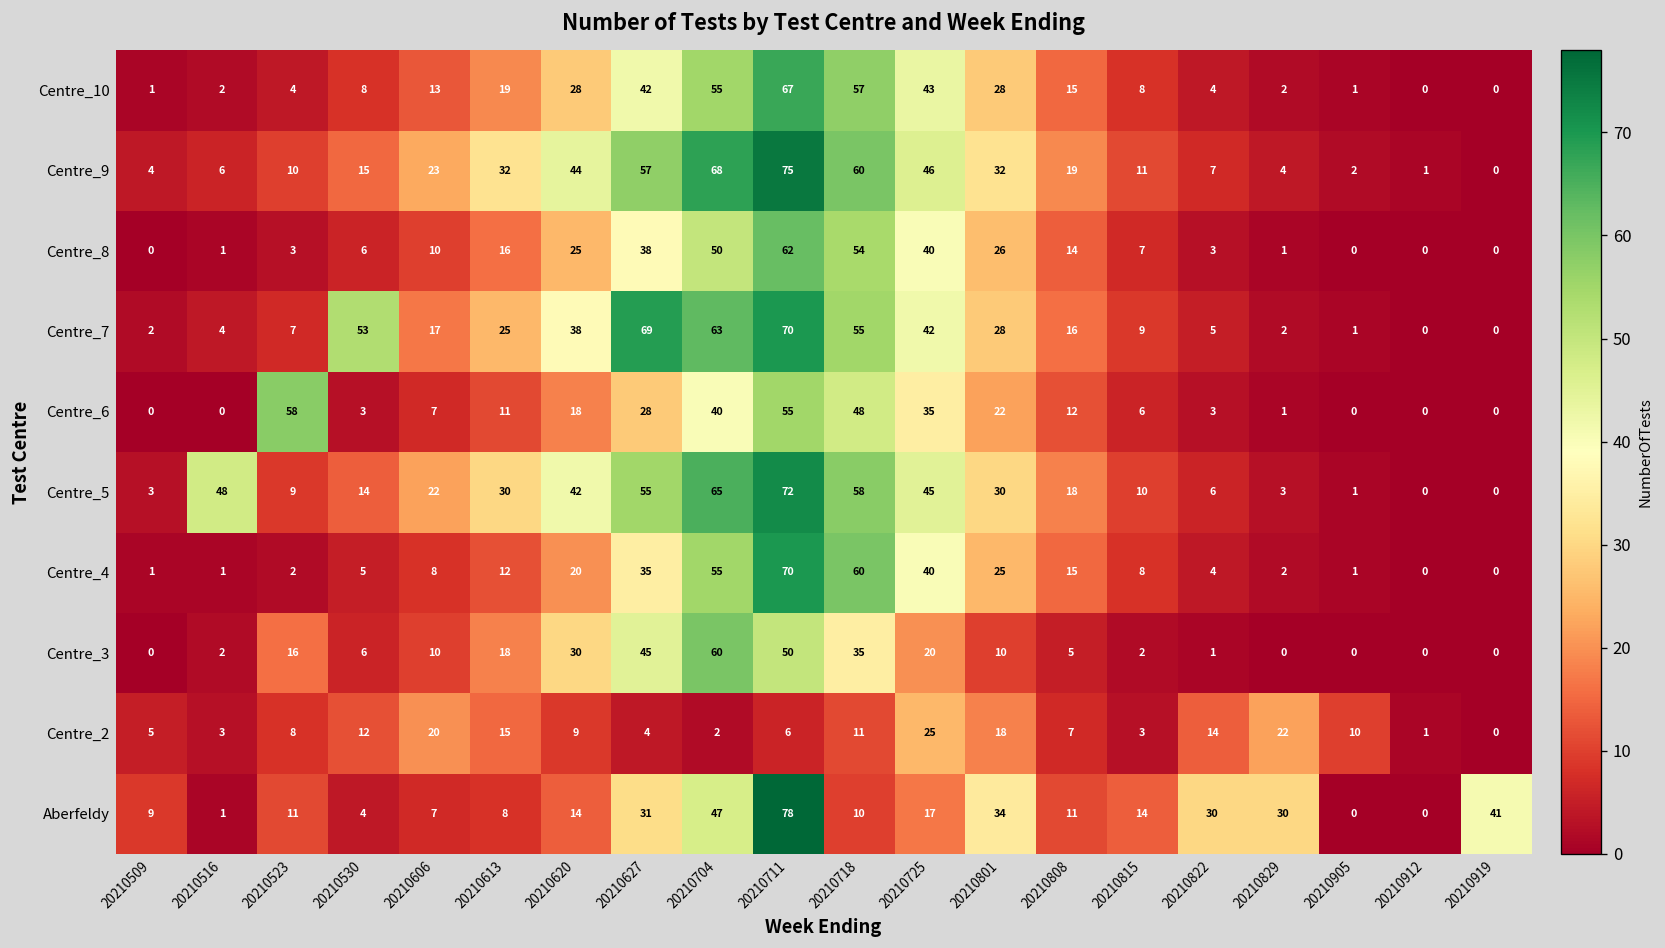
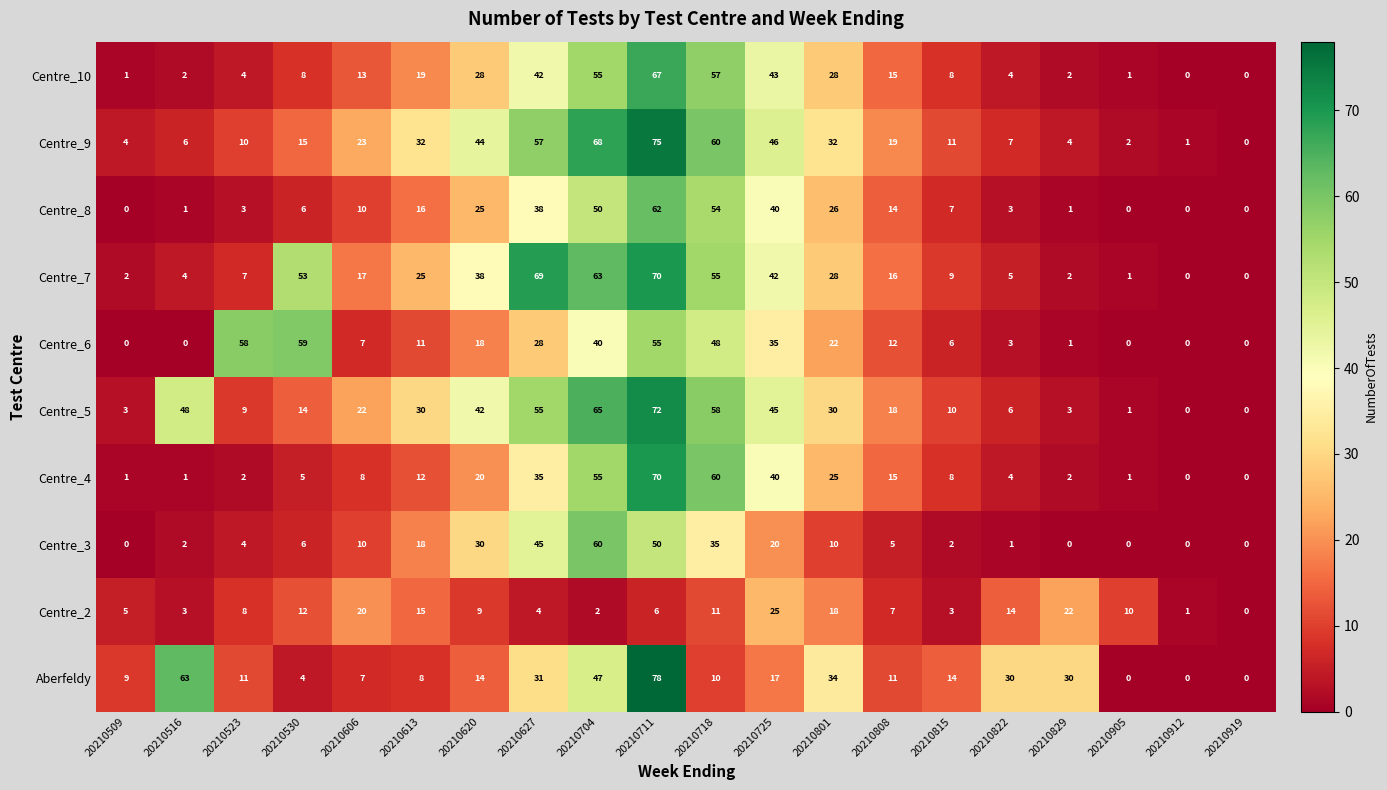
  {
    "Centre_10": {
      "20210509": 1,
      "20210516": 2,
      "20210523": 4,
      "20210530": 8,
      "20210606": 13,
      "20210613": 19,
      "20210620": 28,
      "20210627": 42,
      "20210704": 55,
      "20210711": 67,
      "20210718": 57,
      "20210725": 43,
      "20210801": 28,
      "20210808": 15,
      "20210815": 8,
      "20210822": 4,
      "20210829": 2,
      "20210905": 1,
      "20210912": 0,
      "20210919": 0
    },
    "Centre_9": {
      "20210509": 4,
      "20210516": 6,
      "20210523": 10,
      "20210530": 15,
      "20210606": 23,
      "20210613": 32,
      "20210620": 44,
      "20210627": 57,
      "20210704": 68,
      "20210711": 75,
      "20210718": 60,
      "20210725": 46,
      "20210801": 32,
      "20210808": 19,
      "20210815": 11,
      "20210822": 7,
      "20210829": 4,
      "20210905": 2,
      "20210912": 1,
      "20210919": 0
    },
    "Centre_8": {
      "20210509": 0,
      "20210516": 1,
      "20210523": 3,
      "20210530": 6,
      "20210606": 10,
      "20210613": 16,
      "20210620": 25,
      "20210627": 38,
      "20210704": 50,
      "20210711": 62,
      "20210718": 54,
      "20210725": 40,
      "20210801": 26,
      "20210808": 14,
      "20210815": 7,
      "20210822": 3,
      "20210829": 1,
      "20210905": 0,
      "20210912": 0,
      "20210919": 0
    },
    "Centre_7": {
      "20210509": 2,
      "20210516": 4,
      "20210523": 7,
      "20210530": 53,
      "20210606": 17,
      "20210613": 25,
      "20210620": 38,
      "20210627": 69,
      "20210704": 63,
      "20210711": 70,
      "20210718": 55,
      "20210725": 42,
      "20210801": 28,
      "20210808": 16,
      "20210815": 9,
      "20210822": 5,
      "20210829": 2,
      "20210905": 1,
      "20210912": 0,
      "20210919": 0
    },
    "Centre_6": {
      "20210509": 0,
      "20210516": 0,
      "20210523": 58,
-     "20210530": 3,
+     "20210530": 59,
      "20210606": 7,
      "20210613": 11,
      "20210620": 18,
      "20210627": 28,
      "20210704": 40,
      "20210711": 55,
      "20210718": 48,
      "20210725": 35,
      "20210801": 22,
      "20210808": 12,
      "20210815": 6,
      "20210822": 3,
      "20210829": 1,
      "20210905": 0,
      "20210912": 0,
      "20210919": 0
    },
    "Centre_5": {
      "20210509": 3,
      "20210516": 48,
      "20210523": 9,
      "20210530": 14,
      "20210606": 22,
      "20210613": 30,
      "20210620": 42,
      "20210627": 55,
      "20210704": 65,
      "20210711": 72,
      "20210718": 58,
      "20210725": 45,
      "20210801": 30,
      "20210808": 18,
      "20210815": 10,
      "20210822": 6,
      "20210829": 3,
      "20210905": 1,
      "20210912": 0,
      "20210919": 0
    },
    "Centre_4": {
      "20210509": 1,
      "20210516": 1,
      "20210523": 2,
      "20210530": 5,
      "20210606": 8,
      "20210613": 12,
      "20210620": 20,
      "20210627": 35,
      "20210704": 55,
      "20210711": 70,
      "20210718": 60,
      "20210725": 40,
      "20210801": 25,
      "20210808": 15,
      "20210815": 8,
      "20210822": 4,
      "20210829": 2,
      "20210905": 1,
      "20210912": 0,
      "20210919": 0
    },
    "Centre_3": {
      "20210509": 0,
      "20210516": 2,
-     "20210523": 16,
+     "20210523": 4,
      "20210530": 6,
      "20210606": 10,
      "20210613": 18,
      "20210620": 30,
      "20210627": 45,
      "20210704": 60,
      "20210711": 50,
      "20210718": 35,
      "20210725": 20,
      "20210801": 10,
      "20210808": 5,
      "20210815": 2,
      "20210822": 1,
      "20210829": 0,
      "20210905": 0,
      "20210912": 0,
      "20210919": 0
    },
    "Centre_2": {
      "20210509": 5,
      "20210516": 3,
      "20210523": 8,
      "20210530": 12,
      "20210606": 20,
      "20210613": 15,
      "20210620": 9,
      "20210627": 4,
      "20210704": 2,
      "20210711": 6,
      "20210718": 11,
      "20210725": 25,
      "20210801": 18,
      "20210808": 7,
      "20210815": 3,
      "20210822": 14,
      "20210829": 22,
      "20210905": 10,
      "20210912": 1,
      "20210919": 0
    },
    "Aberfeldy": {
      "20210509": 9,
-     "20210516": 1,
+     "20210516": 63,
      "20210523": 11,
      "20210530": 4,
      "20210606": 7,
      "20210613": 8,
      "20210620": 14,
      "20210627": 31,
      "20210704": 47,
      "20210711": 78,
      "20210718": 10,
      "20210725": 17,
      "20210801": 34,
      "20210808": 11,
      "20210815": 14,
      "20210822": 30,
      "20210829": 30,
      "20210905": 0,
      "20210912": 0,
-     "20210919": 41
+     "20210919": 0
    }
  }
